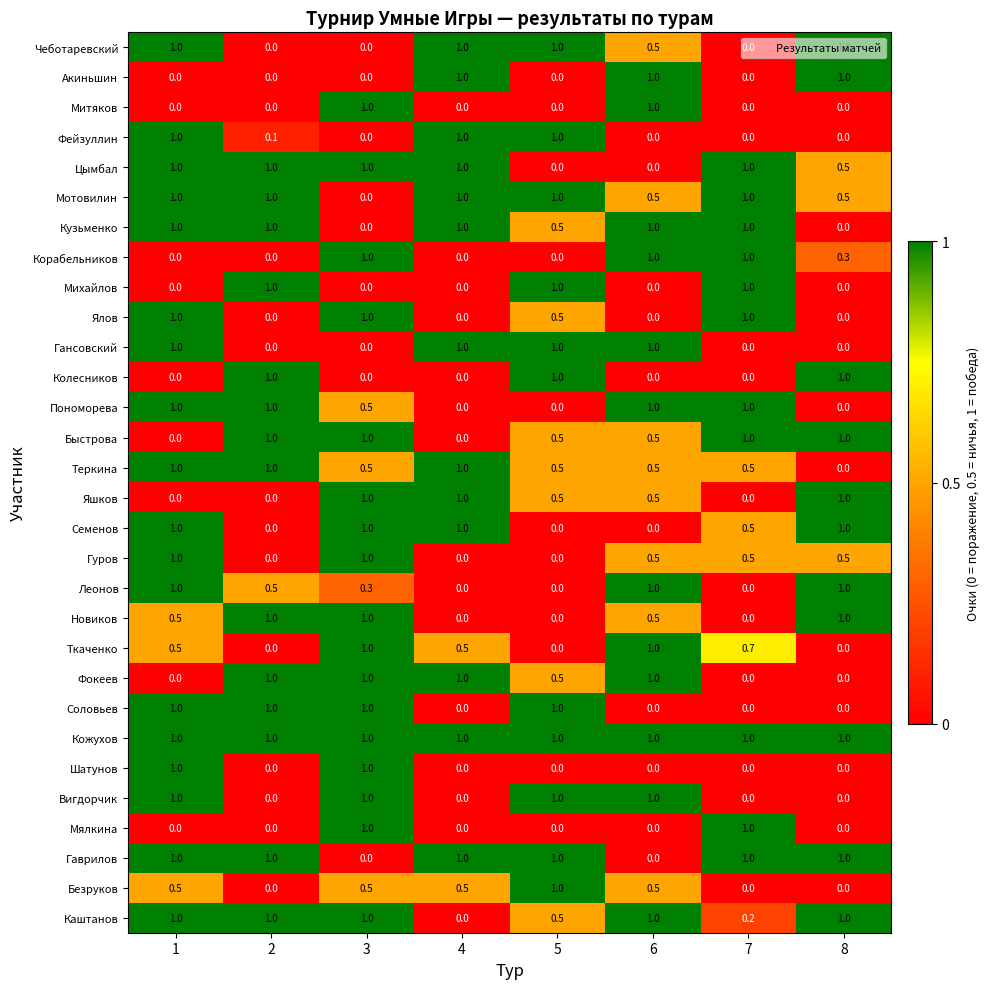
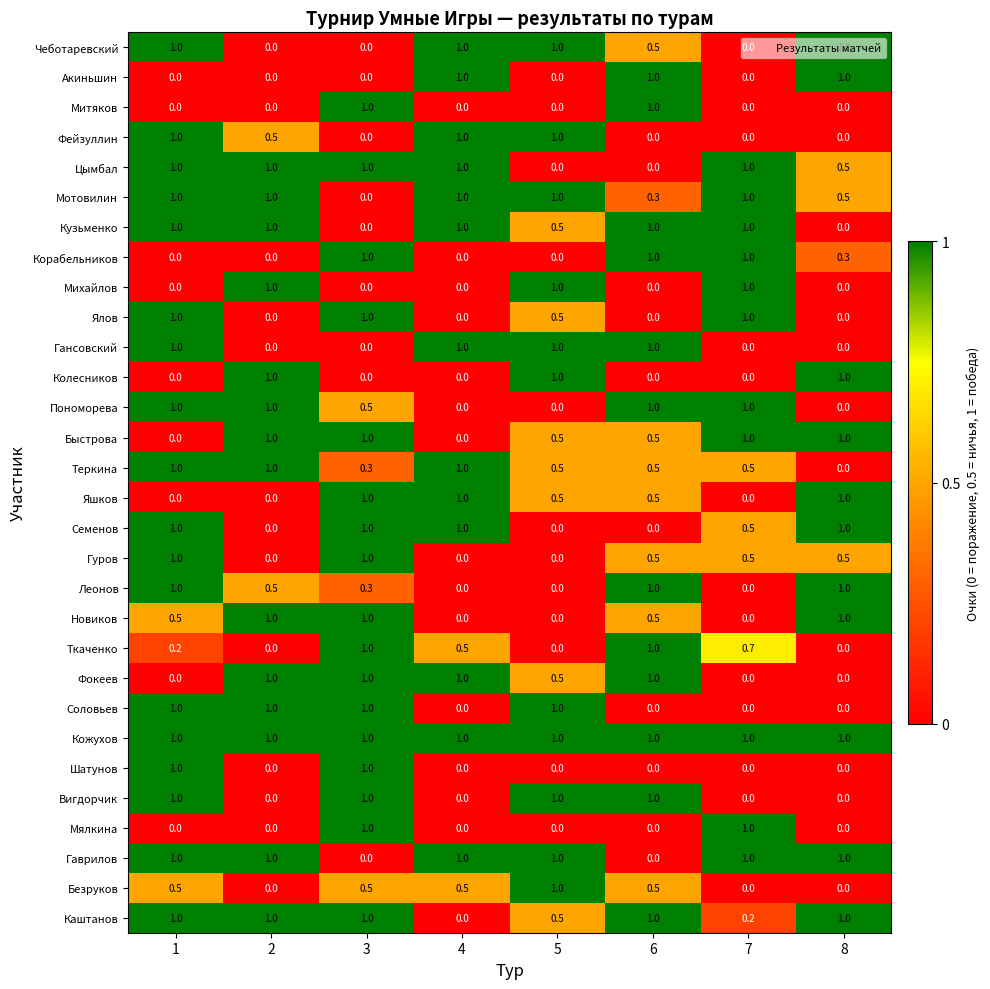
  {
    "Фейзуллин": {
      "1": 1.0,
-     "2": 0.1,
+     "2": 0.5,
      "3": 0.0,
      "4": 1.0,
      "5": 1.0,
      "6": 0.0,
      "7": 0.0,
      "8": 0.0
    },
    "Мотовилин": {
      "1": 1.0,
      "2": 1.0,
      "3": 0.0,
      "4": 1.0,
      "5": 1.0,
-     "6": 0.5,
+     "6": 0.3,
      "7": 1.0,
      "8": 0.5
    },
    "Теркина": {
      "1": 1.0,
      "2": 1.0,
-     "3": 0.5,
+     "3": 0.3,
      "4": 1.0,
      "5": 0.5,
      "6": 0.5,
      "7": 0.5,
      "8": 0.0
    },
    "Ткаченко": {
-     "1": 0.5,
+     "1": 0.2,
      "2": 0.0,
      "3": 1.0,
      "4": 0.5,
      "5": 0.0,
      "6": 1.0,
      "7": 0.7,
      "8": 0.0
    }
  }
